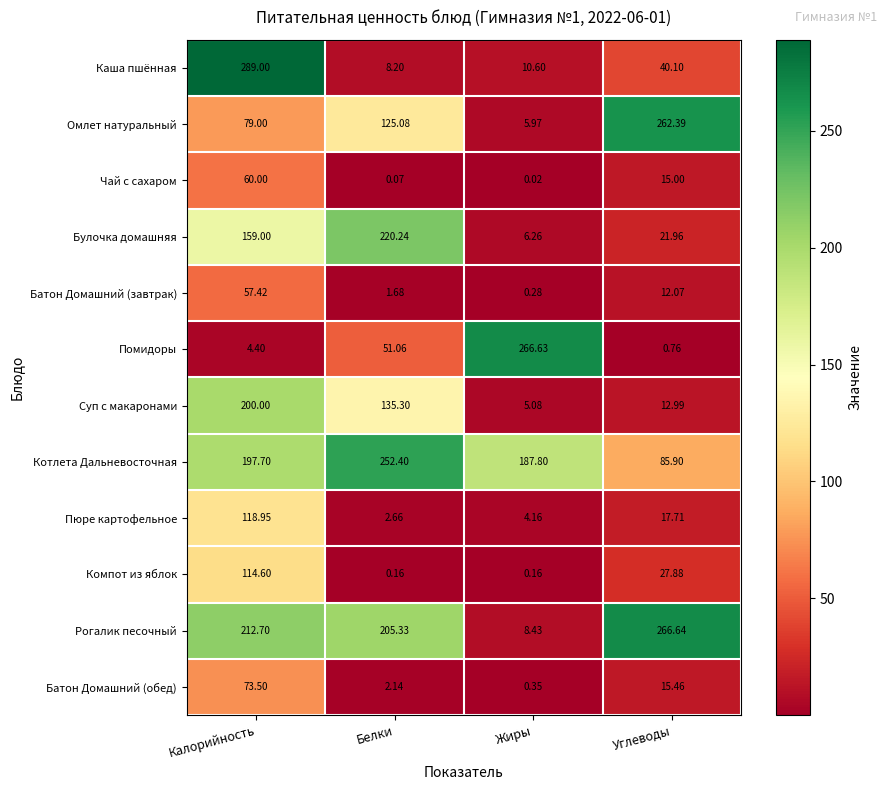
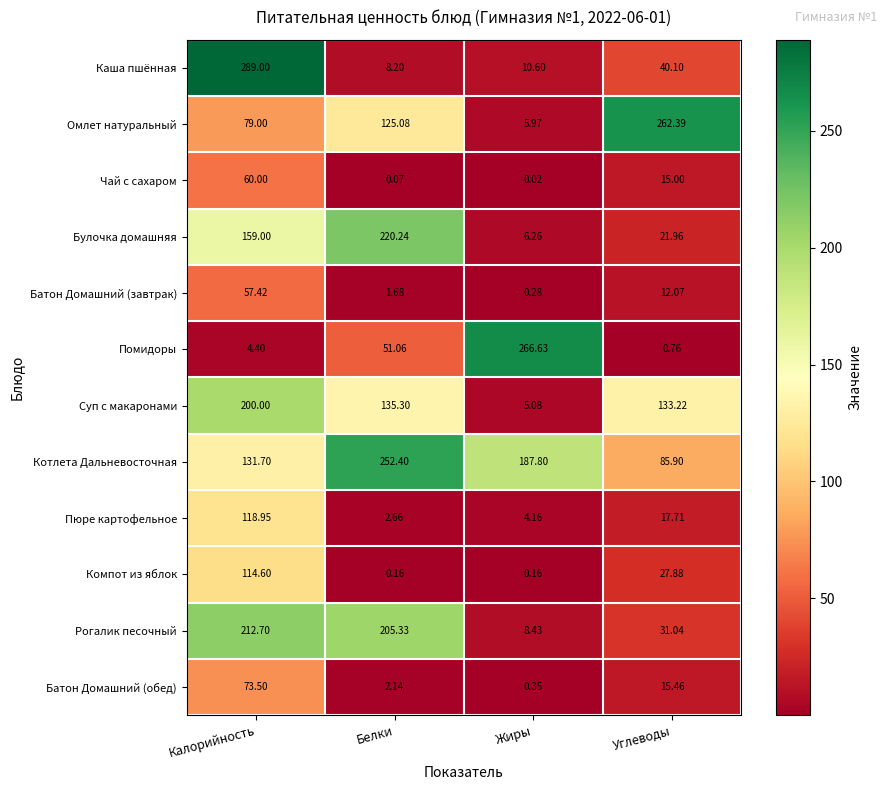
  {
    "Каша пшённая": {
      "Калорийность": 289.00,
      "Белки": 8.20,
      "Жиры": 10.60,
      "Углеводы": 40.10
    },
    "Омлет натуральный": {
      "Калорийность": 79.00,
      "Белки": 125.08,
      "Жиры": 5.97,
      "Углеводы": 262.39
    },
    "Чай с сахаром": {
      "Калорийность": 60.00,
      "Белки": 0.07,
      "Жиры": 0.02,
      "Углеводы": 15.00
    },
    "Булочка домашняя": {
      "Калорийность": 159.00,
      "Белки": 220.24,
      "Жиры": 6.26,
      "Углеводы": 21.96
    },
    "Батон Домашний (завтрак)": {
      "Калорийность": 57.42,
      "Белки": 1.68,
      "Жиры": 0.28,
      "Углеводы": 12.07
    },
    "Помидоры": {
      "Калорийность": 4.40,
      "Белки": 51.06,
      "Жиры": 266.63,
      "Углеводы": 0.76
    },
    "Суп с макаронами": {
      "Калорийность": 200.00,
      "Белки": 135.30,
      "Жиры": 5.08,
-     "Углеводы": 12.99
+     "Углеводы": 133.22
    },
    "Котлета Дальневосточная": {
-     "Калорийность": 197.70,
+     "Калорийность": 131.70,
      "Белки": 252.40,
      "Жиры": 187.80,
      "Углеводы": 85.90
    },
    "Пюре картофельное": {
      "Калорийность": 118.95,
      "Белки": 2.66,
      "Жиры": 4.16,
      "Углеводы": 17.71
    },
    "Компот из яблок": {
      "Калорийность": 114.60,
      "Белки": 0.16,
      "Жиры": 0.16,
      "Углеводы": 27.88
    },
    "Рогалик песочный": {
      "Калорийность": 212.70,
      "Белки": 205.33,
      "Жиры": 8.43,
-     "Углеводы": 266.64
+     "Углеводы": 31.04
    },
    "Батон Домашний (обед)": {
      "Калорийность": 73.50,
      "Белки": 2.14,
      "Жиры": 0.35,
      "Углеводы": 15.46
    }
  }
